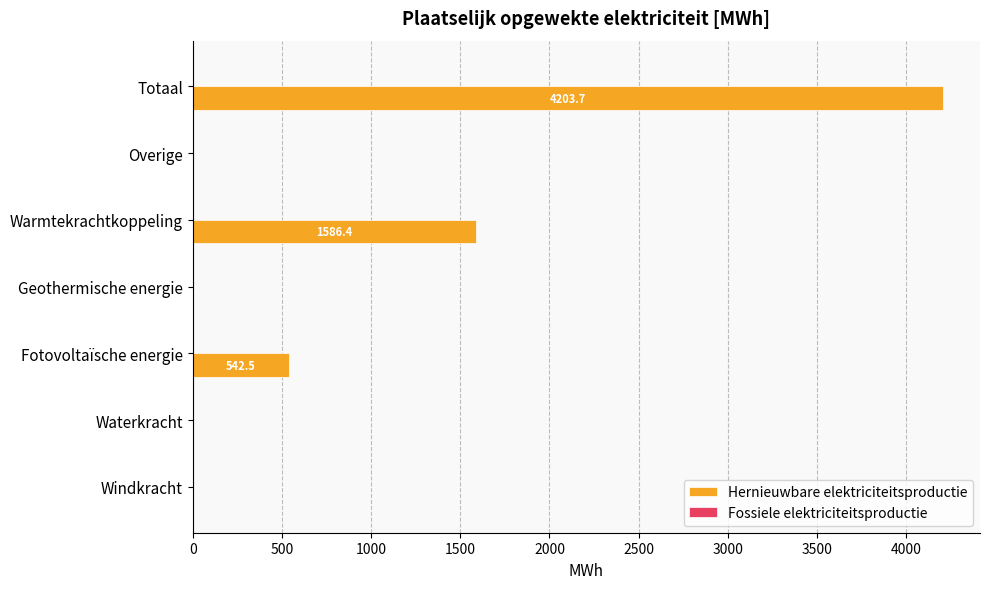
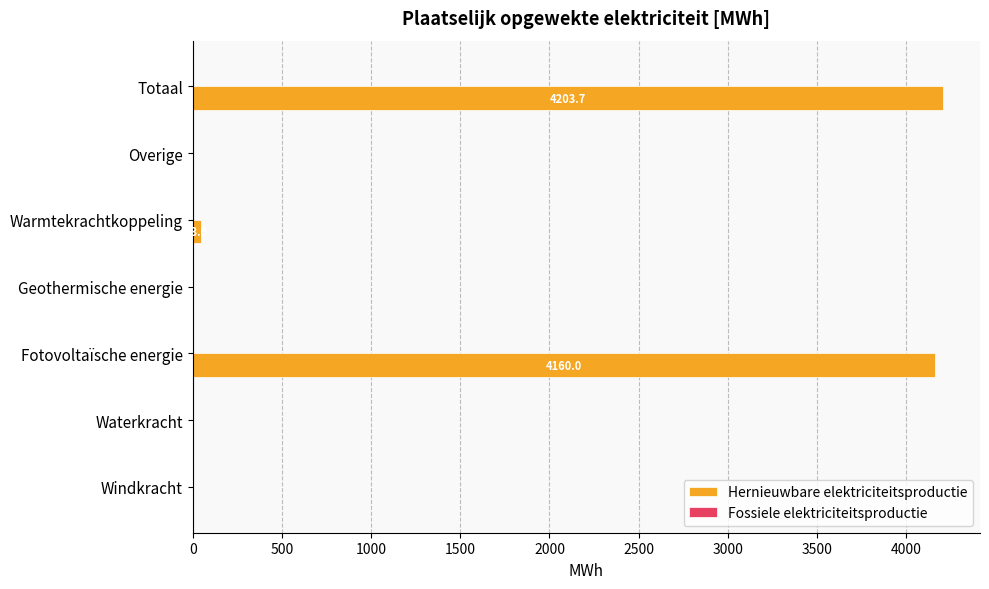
  {
    "Hernieuwbare elektriciteitsproductie": {
      "Totaal": 4203.7,
-     "Warmtekrachtkoppeling": 1590,
-     "Fotovoltaïsche energie": 542.5
+     "Warmtekrachtkoppeling": 40,
+     "Fotovoltaïsche energie": 4160.0
    },
    "Fossiele elektriciteitsproductie": {
      "Totaal": 0,
      "Overige": 0,
      "Warmtekrachtkoppeling": 0,
      "Geothermische energie": 0,
      "Fotovoltaïsche energie": 0,
      "Waterkracht": 0,
      "Windkracht": 0
    }
  }
